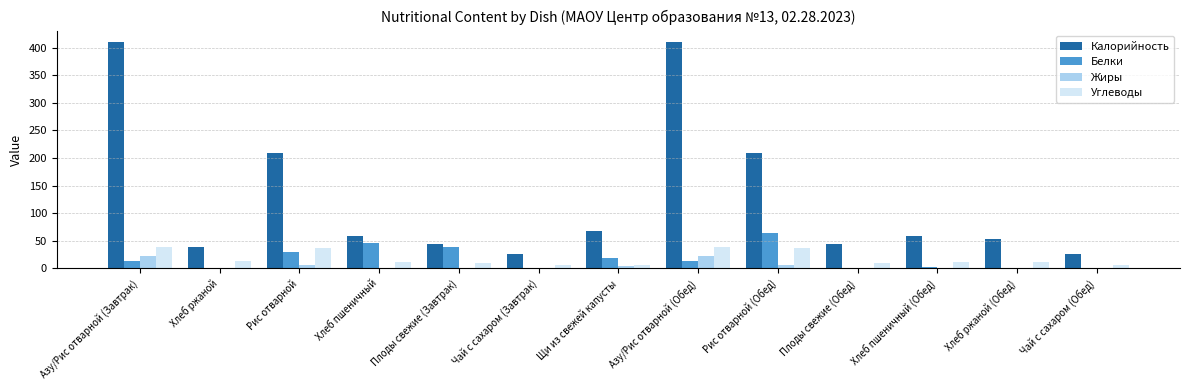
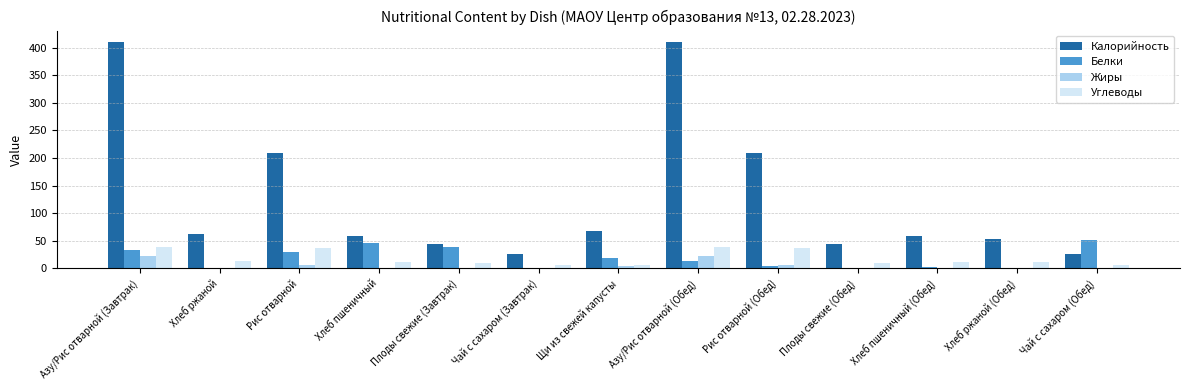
  {
    "Калорийность": {
      "Азу/Рис отварной (Завтрак)": 410,
-     "Хлеб ржаной": 40,
+     "Хлеб ржаной": 60,
      "Рис отварной": 210,
      "Хлеб пшеничный": 60,
      "Плоды свежие (Завтрак)": 40,
      "Чай с сахаром (Завтрак)": 30,
      "Щи из свежей капусты": 70,
      "Азу/Рис отварной (Обед)": 410,
      "Рис отварной (Обед)": 210,
      "Плоды свежие (Обед)": 40,
      "Хлеб пшеничный (Обед)": 60,
      "Хлеб ржаной (Обед)": 50,
      "Чай с сахаром (Обед)": 30
    },
    "Белки": {
-     "Азу/Рис отварной (Завтрак)": 10,
+     "Азу/Рис отварной (Завтрак)": 30,
      "Рис отварной": 30,
      "Хлеб пшеничный": 50,
      "Плоды свежие (Завтрак)": 40,
      "Щи из свежей капусты": 20,
      "Азу/Рис отварной (Обед)": 10,
-     "Рис отварной (Обед)": 60,
-     "Чай с сахаром (Обед)": 0
+     "Рис отварной (Обед)": 0,
+     "Чай с сахаром (Обед)": 50
    }
  }
